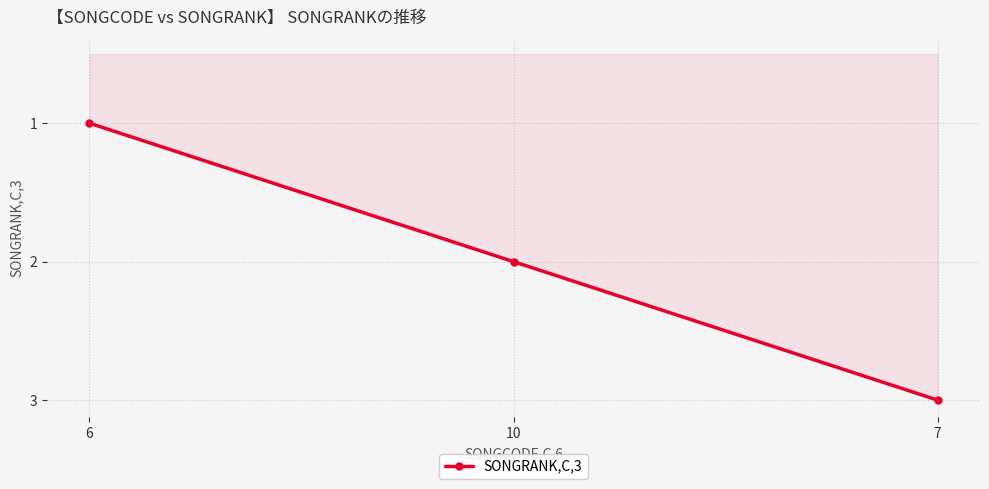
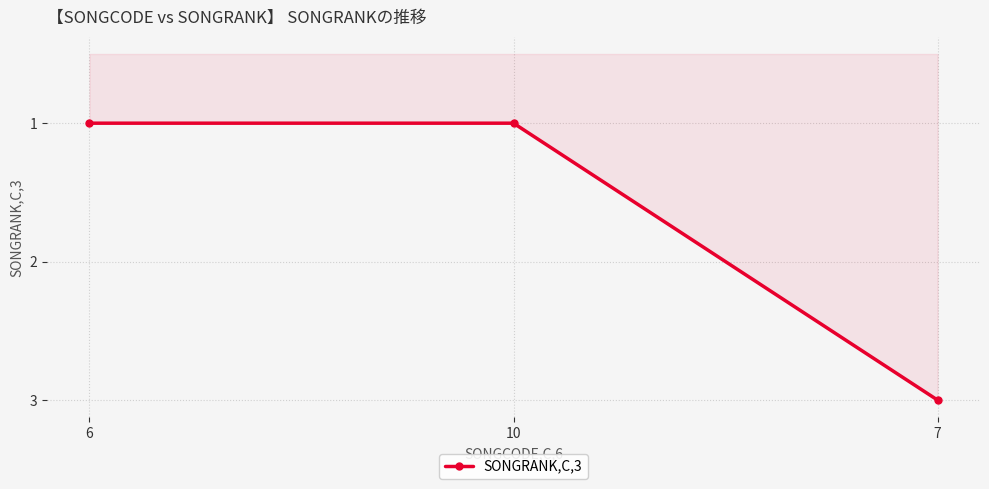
  {
    "6": 1,
-   "10": 2,
+   "10": 1,
    "7": 3
  }
